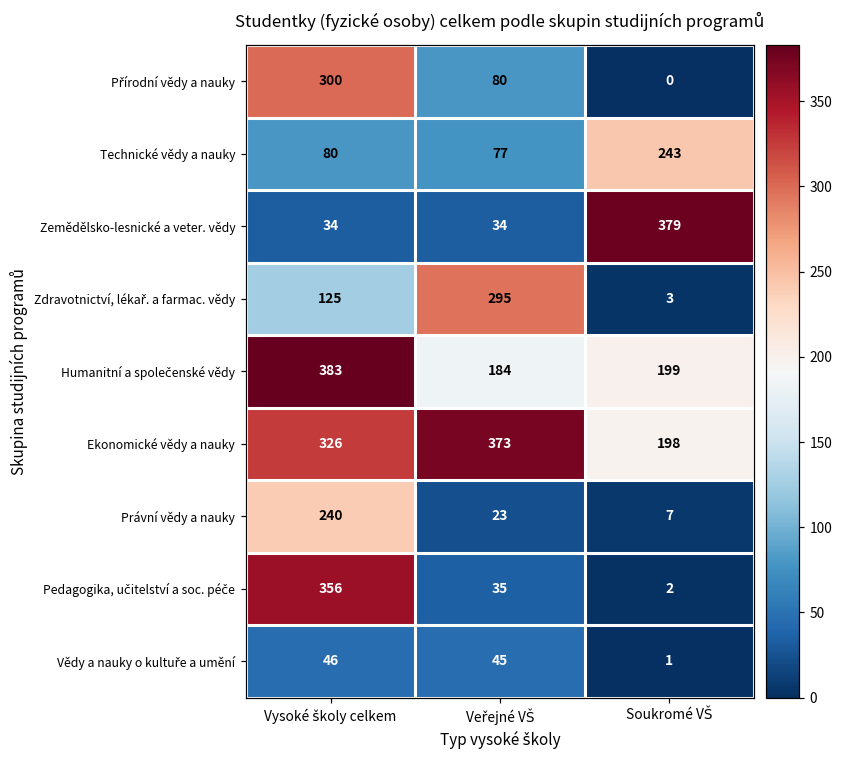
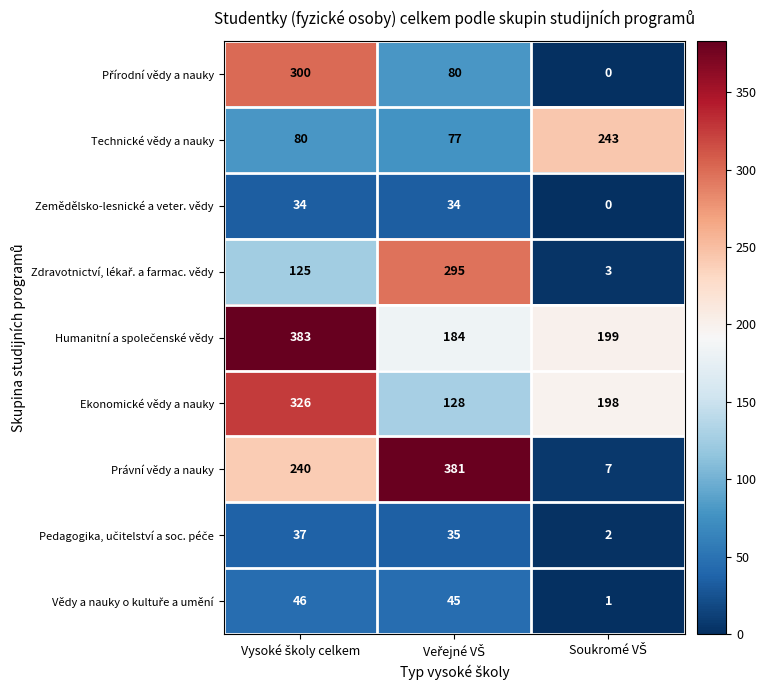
  {
    "Přírodní vědy a nauky": {
      "Vysoké školy celkem": 300,
      "Veřejné VŠ": 80,
      "Soukromé VŠ": 0
    },
    "Technické vědy a nauky": {
      "Vysoké školy celkem": 80,
      "Veřejné VŠ": 77,
      "Soukromé VŠ": 243
    },
    "Zemědělsko-lesnické a veter. vědy": {
      "Vysoké školy celkem": 34,
      "Veřejné VŠ": 34,
-     "Soukromé VŠ": 379
+     "Soukromé VŠ": 0
    },
    "Zdravotnictví, lékař. a farmac. vědy": {
      "Vysoké školy celkem": 125,
      "Veřejné VŠ": 295,
      "Soukromé VŠ": 3
    },
    "Humanitní a společenské vědy": {
      "Vysoké školy celkem": 383,
      "Veřejné VŠ": 184,
      "Soukromé VŠ": 199
    },
    "Ekonomické vědy a nauky": {
      "Vysoké školy celkem": 326,
-     "Veřejné VŠ": 373,
+     "Veřejné VŠ": 128,
      "Soukromé VŠ": 198
    },
    "Právní vědy a nauky": {
      "Vysoké školy celkem": 240,
-     "Veřejné VŠ": 23,
+     "Veřejné VŠ": 381,
      "Soukromé VŠ": 7
    },
    "Pedagogika, učitelství a soc. péče": {
-     "Vysoké školy celkem": 356,
+     "Vysoké školy celkem": 37,
      "Veřejné VŠ": 35,
      "Soukromé VŠ": 2
    },
    "Vědy a nauky o kultuře a umění": {
      "Vysoké školy celkem": 46,
      "Veřejné VŠ": 45,
      "Soukromé VŠ": 1
    }
  }
